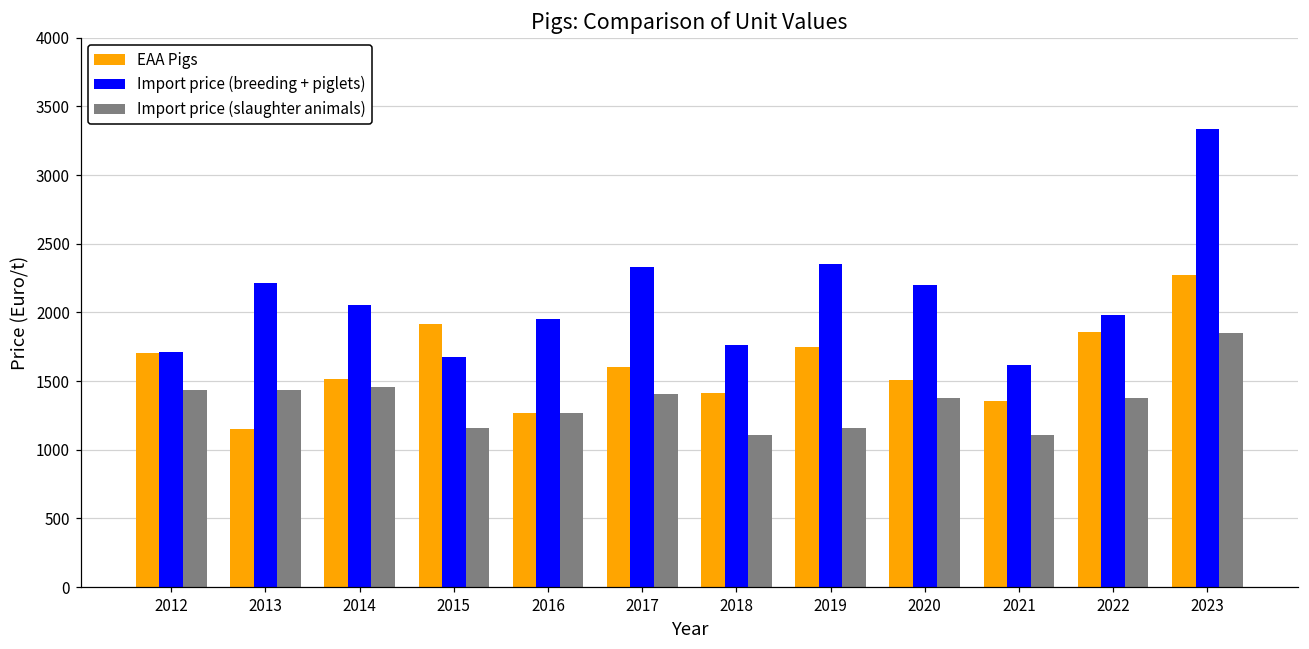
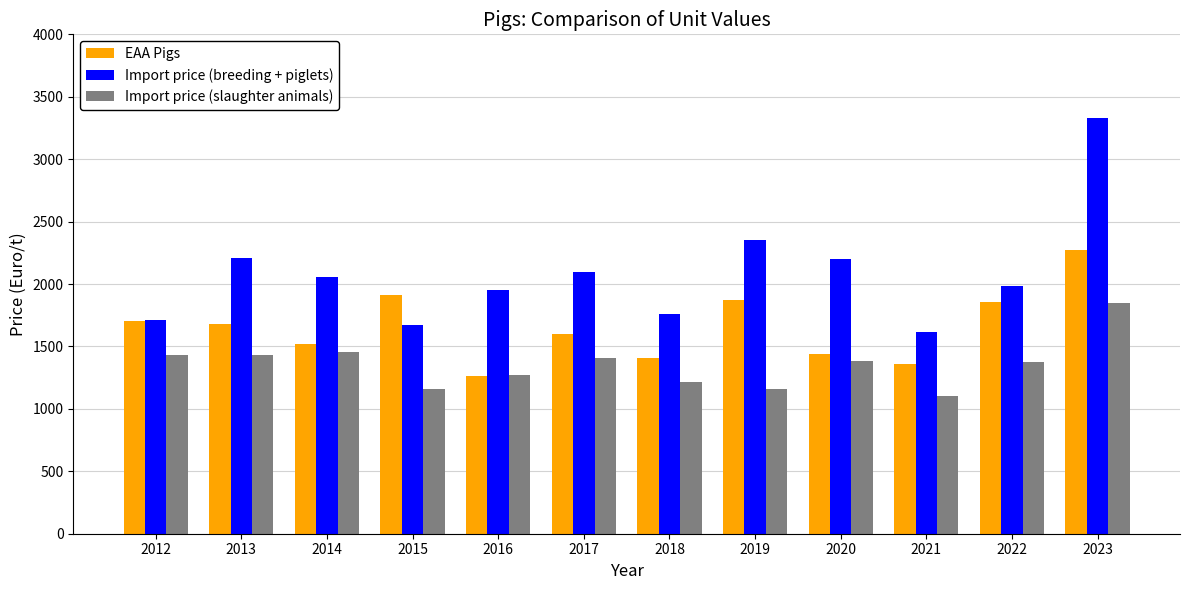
  {
    "EAA Pigs": {
      "2012": 1710,
-     "2013": 1150,
+     "2013": 1680,
      "2014": 1520,
      "2015": 1910,
      "2016": 1270,
      "2017": 1600,
      "2018": 1410,
-     "2019": 1750,
-     "2020": 1510,
+     "2019": 1870,
+     "2020": 1440,
      "2021": 1360,
      "2022": 1860,
      "2023": 2280
    },
    "Import price (breeding + piglets)": {
      "2012": 1710,
      "2013": 2210,
      "2014": 2060,
      "2015": 1670,
      "2016": 1950,
-     "2017": 2330,
+     "2017": 2100,
      "2018": 1760,
      "2019": 2350,
      "2020": 2200,
      "2021": 1620,
      "2022": 1980,
      "2023": 3330
    },
    "Import price (slaughter animals)": {
      "2012": 1440,
      "2013": 1430,
      "2014": 1460,
      "2015": 1160,
      "2016": 1270,
      "2017": 1410,
-     "2018": 1110,
+     "2018": 1220,
      "2019": 1160,
      "2020": 1380,
      "2021": 1100,
      "2022": 1380,
      "2023": 1850
    }
  }
